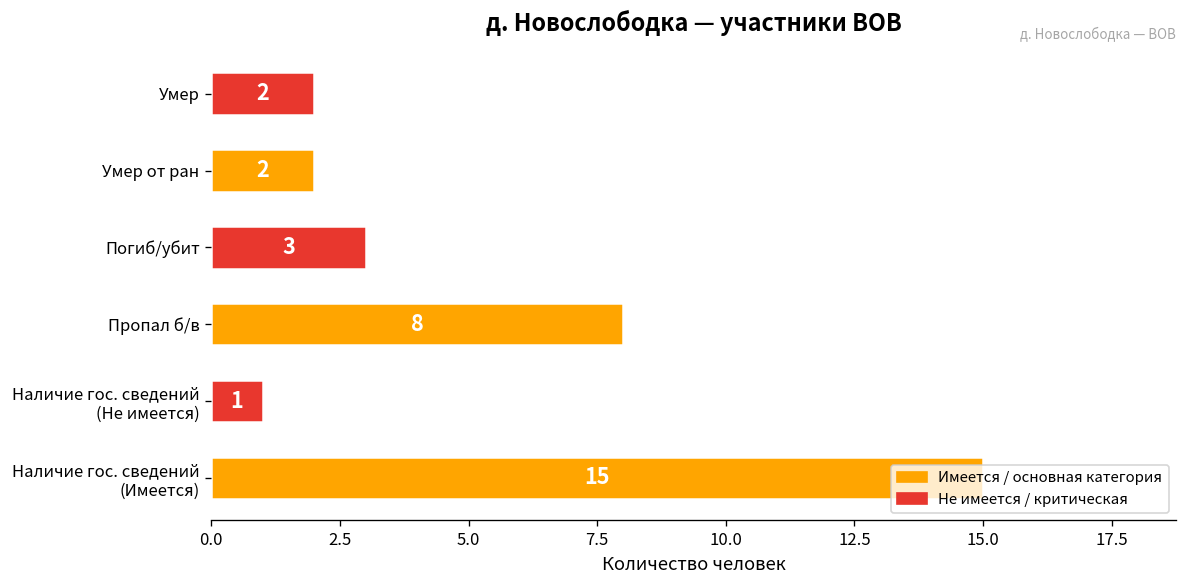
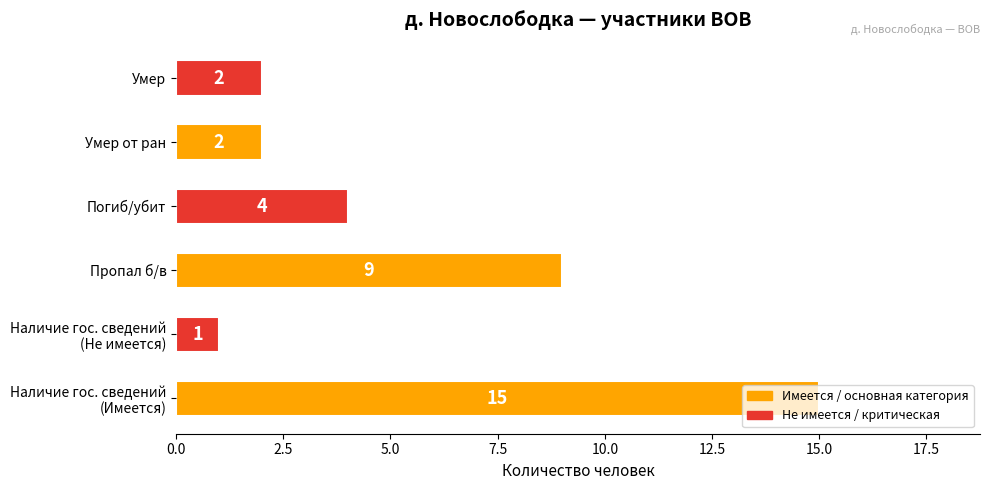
  {
    "Умер": 2,
    "Умер от ран": 2,
-   "Погиб/убит": 3,
-   "Пропал б/в": 8,
+   "Погиб/убит": 4,
+   "Пропал б/в": 9,
    "Наличие гос. сведений (Не имеется)": 1
  }
